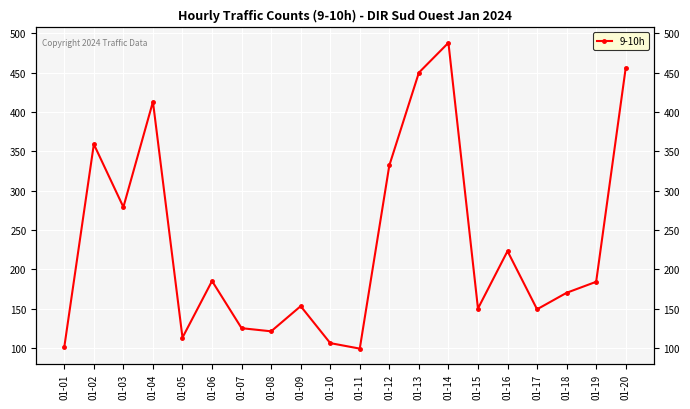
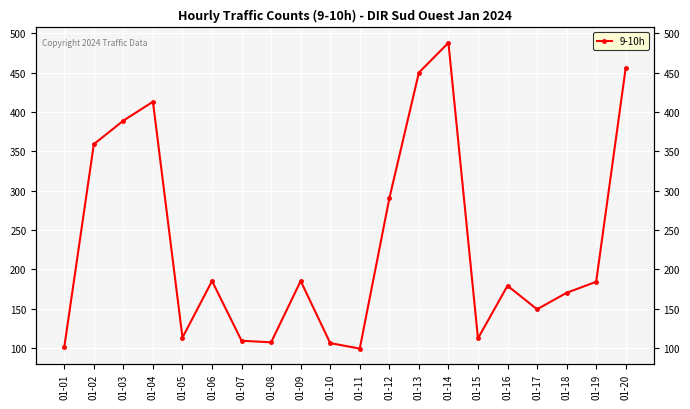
  {
    "01-01": 100,
    "01-02": 360,
-   "01-03": 280,
+   "01-03": 390,
    "01-04": 410,
    "01-05": 110,
    "01-06": 190,
-   "01-07": 130,
-   "01-08": 120,
-   "01-09": 150,
+   "01-07": 110,
+   "01-08": 110,
+   "01-09": 190,
    "01-10": 110,
    "01-11": 100,
-   "01-12": 330,
+   "01-12": 290,
    "01-13": 450,
    "01-14": 490,
-   "01-15": 150,
-   "01-16": 220,
+   "01-15": 110,
+   "01-16": 180,
    "01-17": 150,
    "01-18": 170,
    "01-19": 180,
    "01-20": 460
  }
